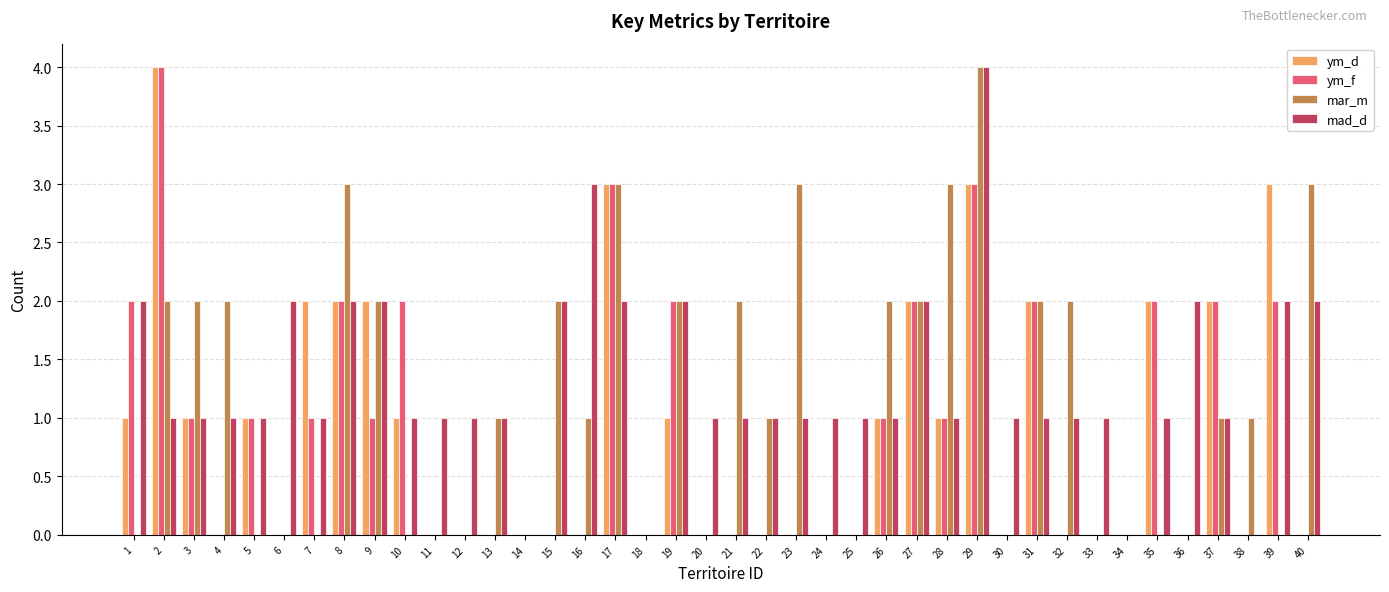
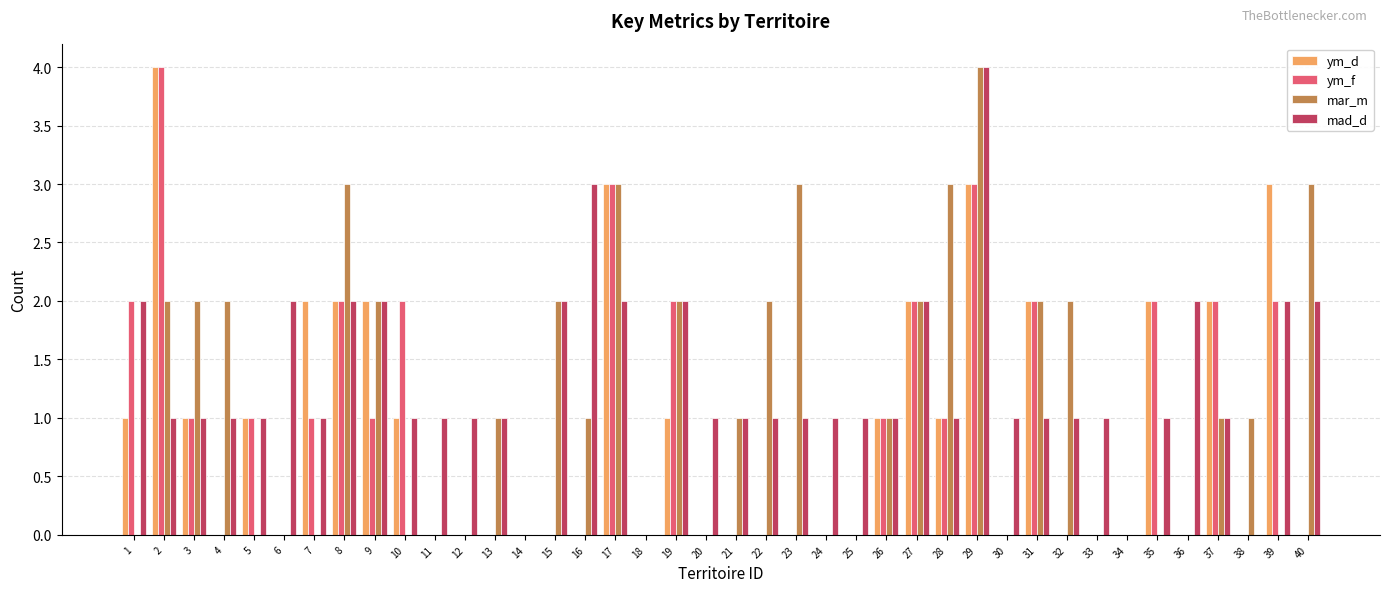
  {
    "ym_d": {
      "1": 1,
      "2": 4,
      "3": 1,
      "4": 0,
      "5": 1,
      "6": 0,
      "7": 2,
      "8": 2,
      "9": 2,
      "10": 1,
      "11": 0,
      "12": 0,
      "13": 0,
      "14": 0,
      "15": 0,
      "16": 0,
      "17": 3,
      "18": 0,
      "19": 1,
      "20": 0,
      "21": 0,
      "22": 0,
      "23": 0,
      "24": 0,
      "25": 0,
      "26": 1,
      "27": 2,
      "28": 1,
      "29": 3,
      "30": 0,
      "31": 2,
      "32": 0,
      "33": 0,
      "34": 0,
      "35": 2,
      "36": 0,
      "37": 2,
      "38": 0,
      "39": 3,
      "40": 0
    },
    "mar_m": {
      "1": 0,
      "2": 2,
      "3": 2,
      "4": 2,
      "5": 0,
      "6": 0,
      "7": 0,
      "8": 3,
      "9": 2,
      "10": 0,
      "11": 0,
      "12": 0,
      "13": 1,
      "14": 0,
      "15": 2,
      "16": 1,
      "17": 3,
      "18": 0,
      "19": 2,
      "20": 0,
-     "21": 2,
-     "22": 1,
+     "21": 1,
+     "22": 2,
      "23": 3,
      "24": 0,
      "25": 0,
-     "26": 2,
+     "26": 1,
      "27": 2,
      "28": 3,
      "29": 4,
      "30": 0,
      "31": 2,
      "32": 2,
      "33": 0,
      "34": 0,
      "35": 0,
      "36": 0,
      "37": 1,
      "38": 1,
      "39": 0,
      "40": 3
    }
  }
